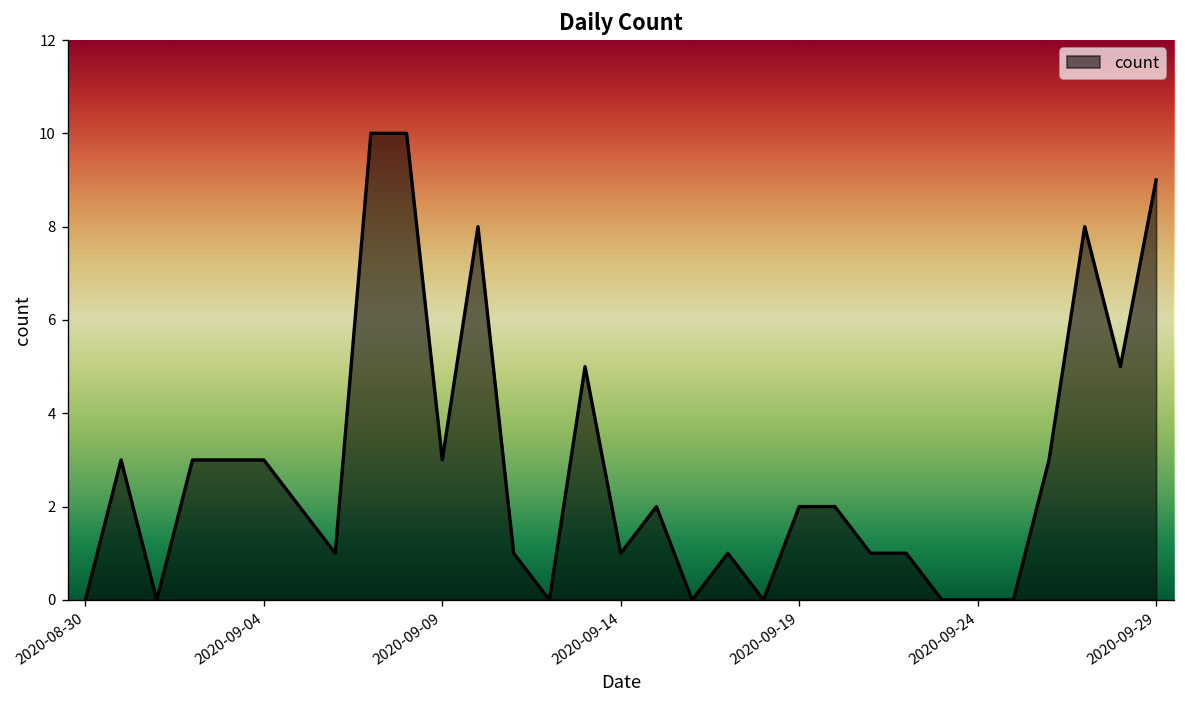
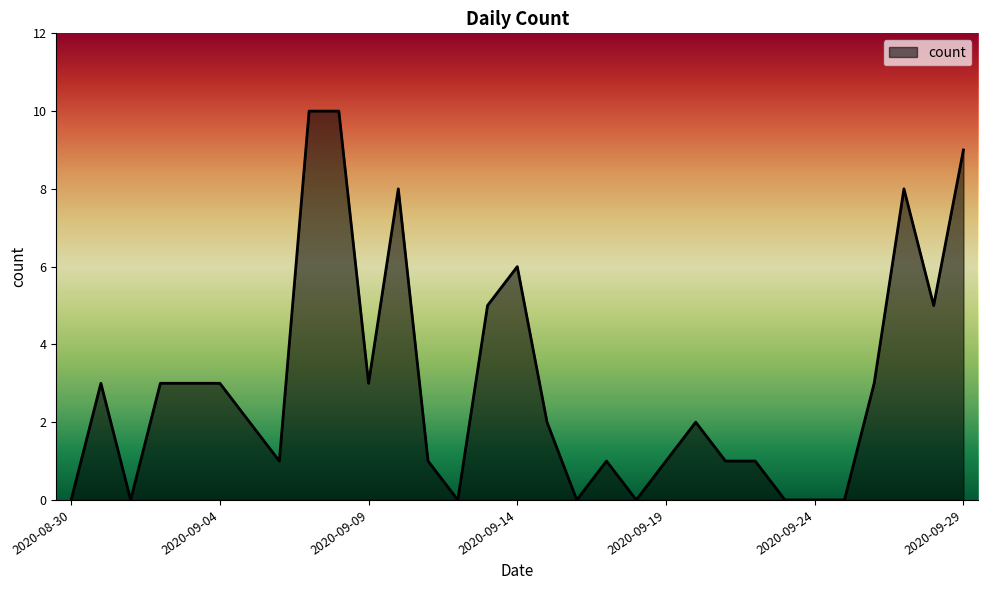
  {
    "2020-08-30": 0,
    "2020-09-04": 3,
    "2020-09-09": 3,
-   "2020-09-14": 1,
-   "2020-09-19": 2,
+   "2020-09-14": 6,
+   "2020-09-19": 1,
    "2020-09-24": 0,
    "2020-09-29": 9
  }
